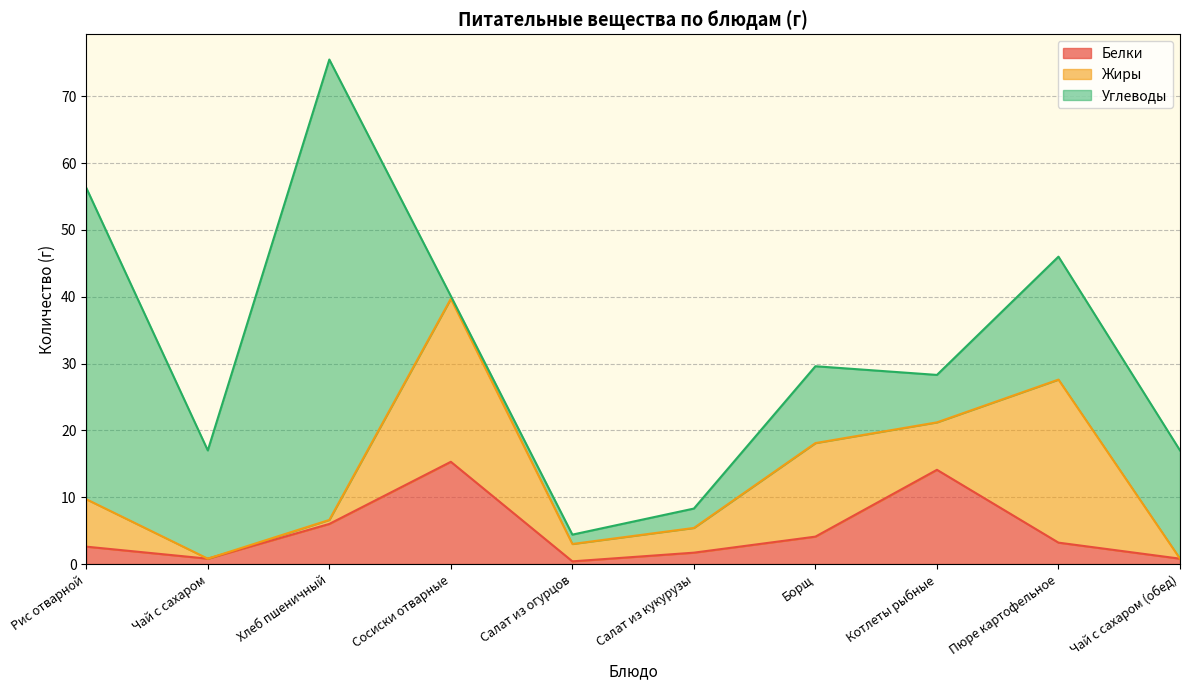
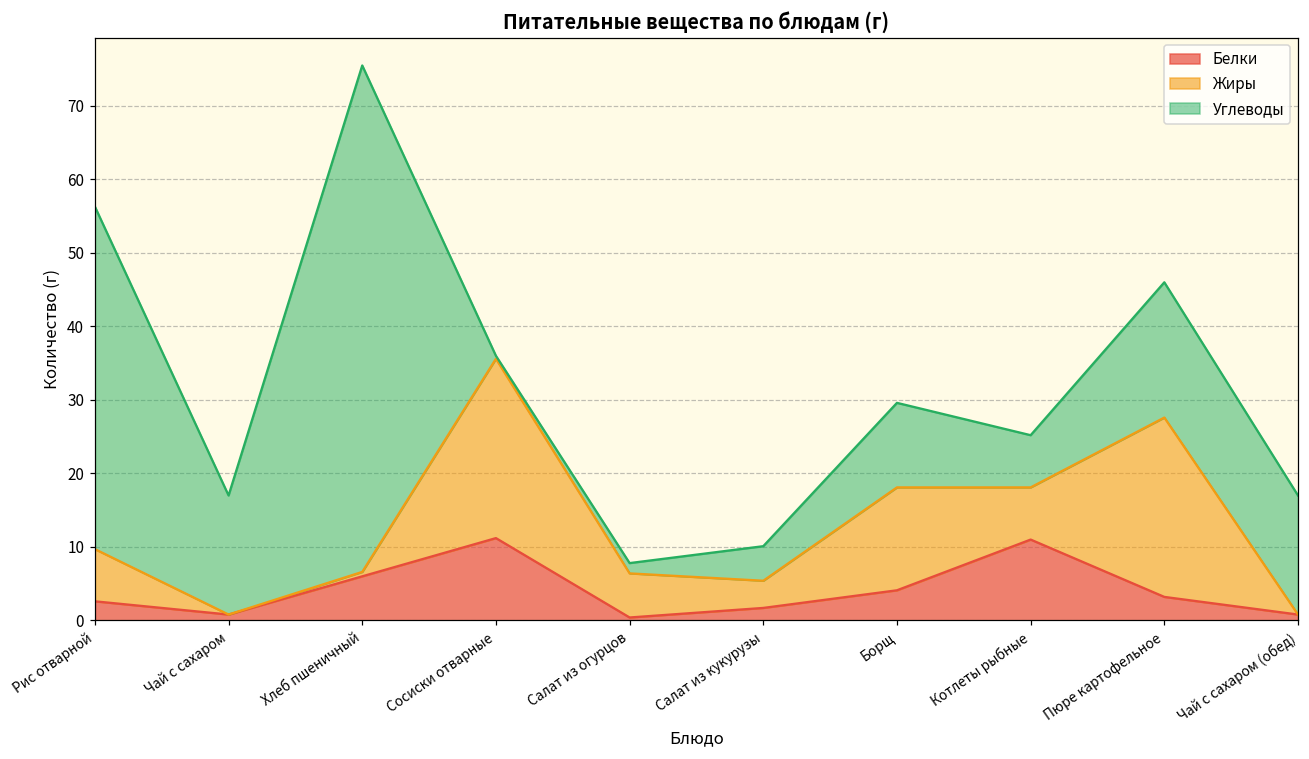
  {
    "Белки": {
      "Рис отварной": 3,
      "Хлеб пшеничный": 6,
-     "Сосиски отварные": 15,
+     "Сосиски отварные": 11,
      "Салат из огурцов": 0,
      "Салат из кукурузы": 2,
      "Борщ": 4,
-     "Котлеты рыбные": 14,
+     "Котлеты рыбные": 11,
      "Пюре картофельное": 3
    },
    "Жиры": {
      "Рис отварной": 7,
      "Хлеб пшеничный": 1,
      "Сосиски отварные": 24,
-     "Салат из огурцов": 3,
+     "Салат из огурцов": 6,
      "Салат из кукурузы": 4,
      "Борщ": 14,
      "Котлеты рыбные": 7,
      "Пюре картофельное": 24
    },
    "Углеводы": {
      "Рис отварной": 47,
      "Чай с сахаром": 16,
      "Хлеб пшеничный": 69,
      "Сосиски отварные": 0,
      "Салат из огурцов": 1,
-     "Салат из кукурузы": 3,
+     "Салат из кукурузы": 5,
      "Борщ": 12,
      "Котлеты рыбные": 7,
      "Пюре картофельное": 18,
      "Чай с сахаром (обед)": 16
    }
  }
